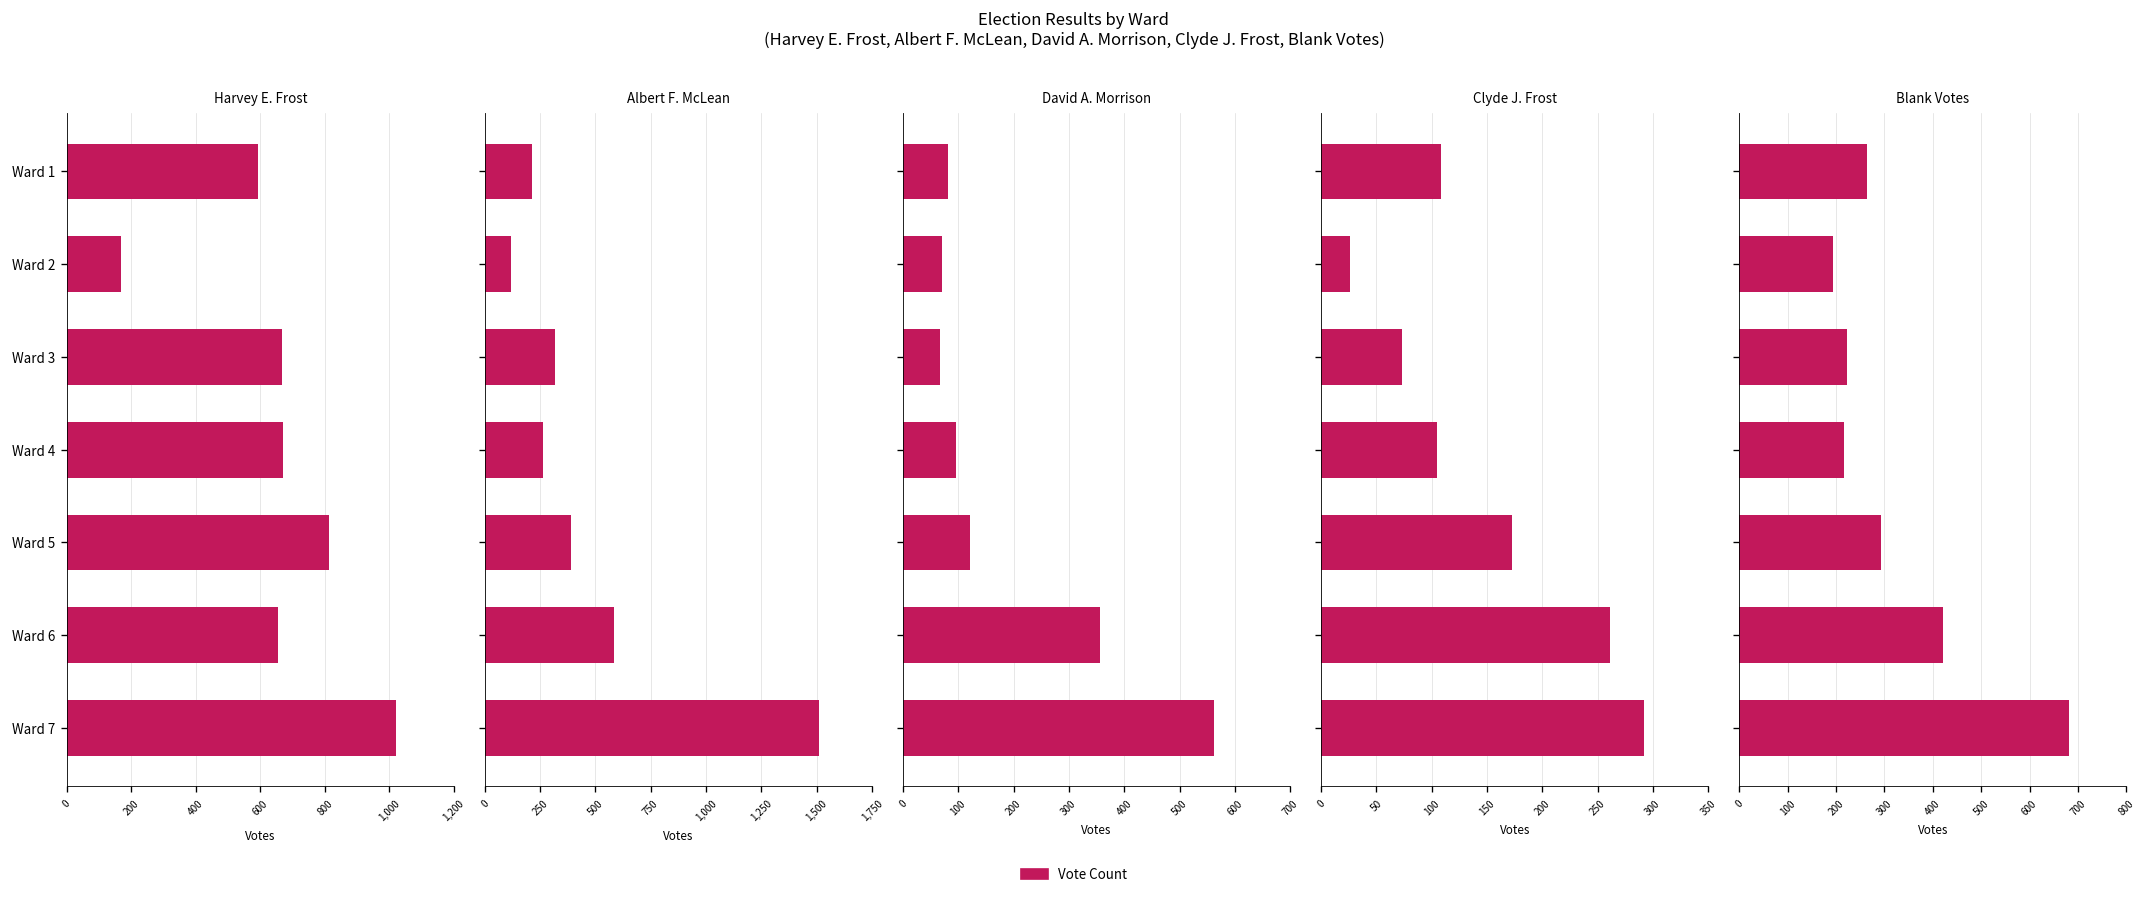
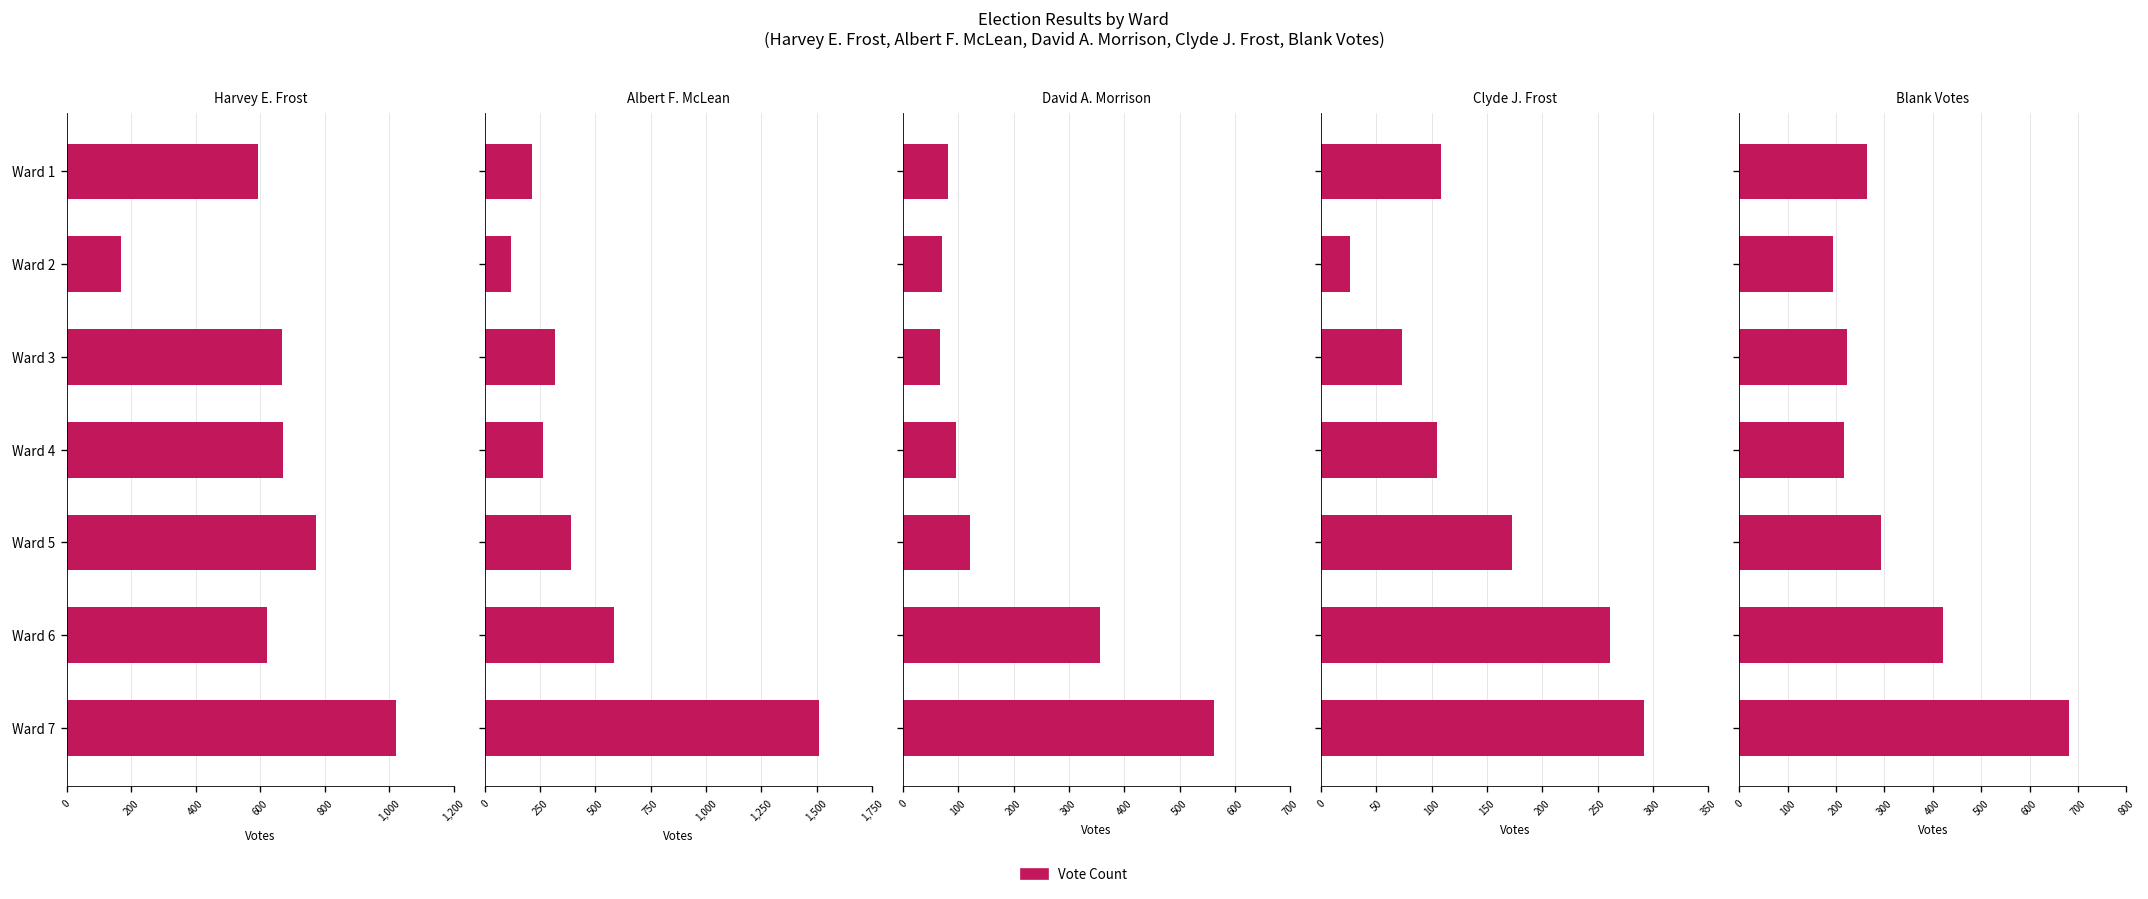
  {
    "Harvey E. Frost": {
      "Ward 1": "590",
      "Ward 2": "170",
      "Ward 3": "670",
      "Ward 4": "670",
-     "Ward 5": "810",
-     "Ward 6": "660",
+     "Ward 5": "770",
+     "Ward 6": "620",
      "Ward 7": "1,020"
    }
  }
